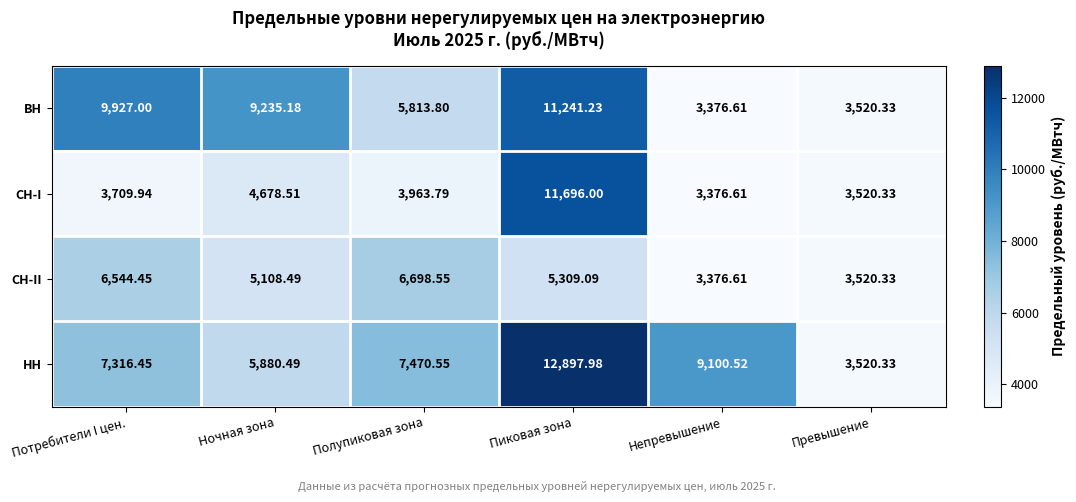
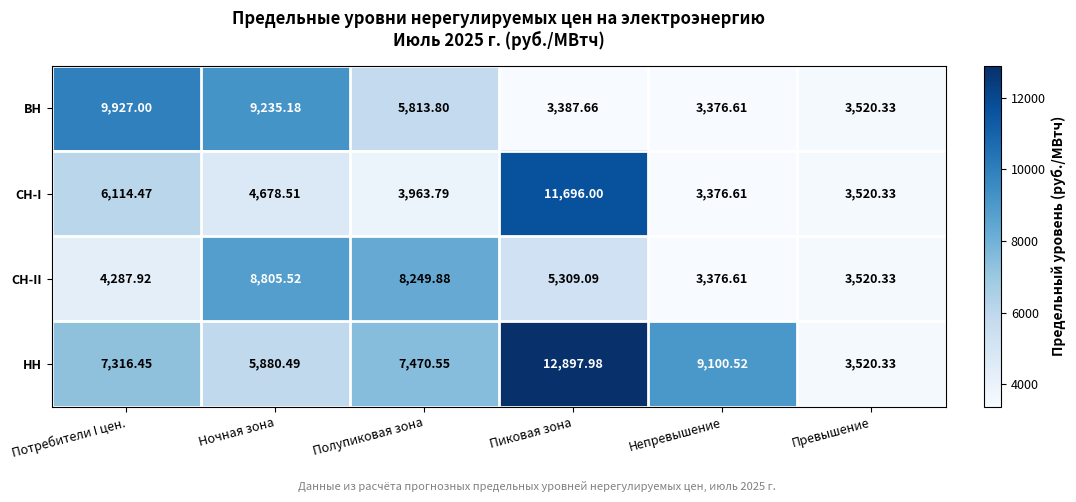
  {
    "ВН": {
      "Потребители I цен.": "9,927.00",
      "Ночная зона": "9,235.18",
      "Полупиковая зона": "5,813.80",
-     "Пиковая зона": "11,241.23",
+     "Пиковая зона": "3,387.66",
      "Непревышение": "3,376.61",
      "Превышение": "3,520.33"
    },
    "СН-I": {
-     "Потребители I цен.": "3,709.94",
+     "Потребители I цен.": "6,114.47",
      "Ночная зона": "4,678.51",
      "Полупиковая зона": "3,963.79",
      "Пиковая зона": "11,696.00",
      "Непревышение": "3,376.61",
      "Превышение": "3,520.33"
    },
    "СН-II": {
-     "Потребители I цен.": "6,544.45",
-     "Ночная зона": "5,108.49",
-     "Полупиковая зона": "6,698.55",
+     "Потребители I цен.": "4,287.92",
+     "Ночная зона": "8,805.52",
+     "Полупиковая зона": "8,249.88",
      "Пиковая зона": "5,309.09",
      "Непревышение": "3,376.61",
      "Превышение": "3,520.33"
    },
    "НН": {
      "Потребители I цен.": "7,316.45",
      "Ночная зона": "5,880.49",
      "Полупиковая зона": "7,470.55",
      "Пиковая зона": "12,897.98",
      "Непревышение": "9,100.52",
      "Превышение": "3,520.33"
    }
  }
